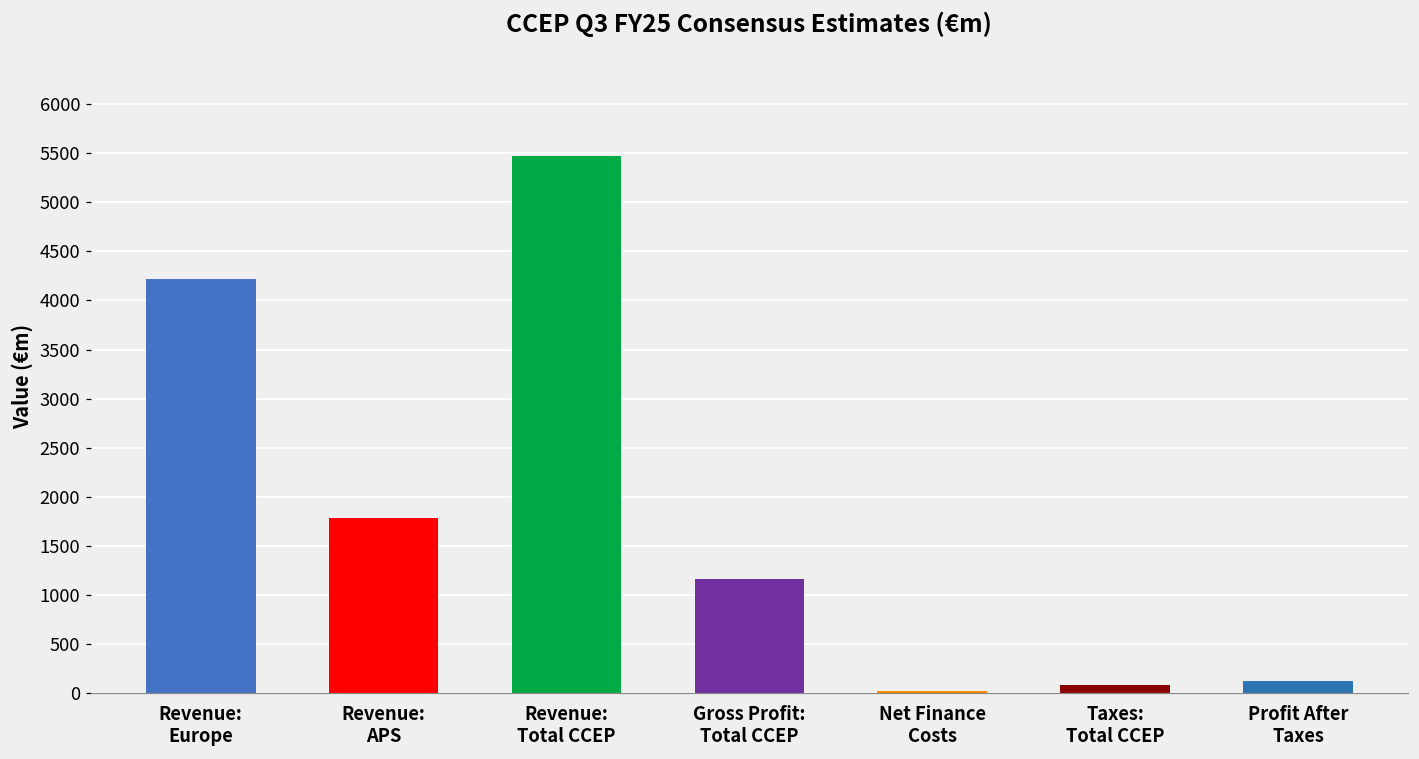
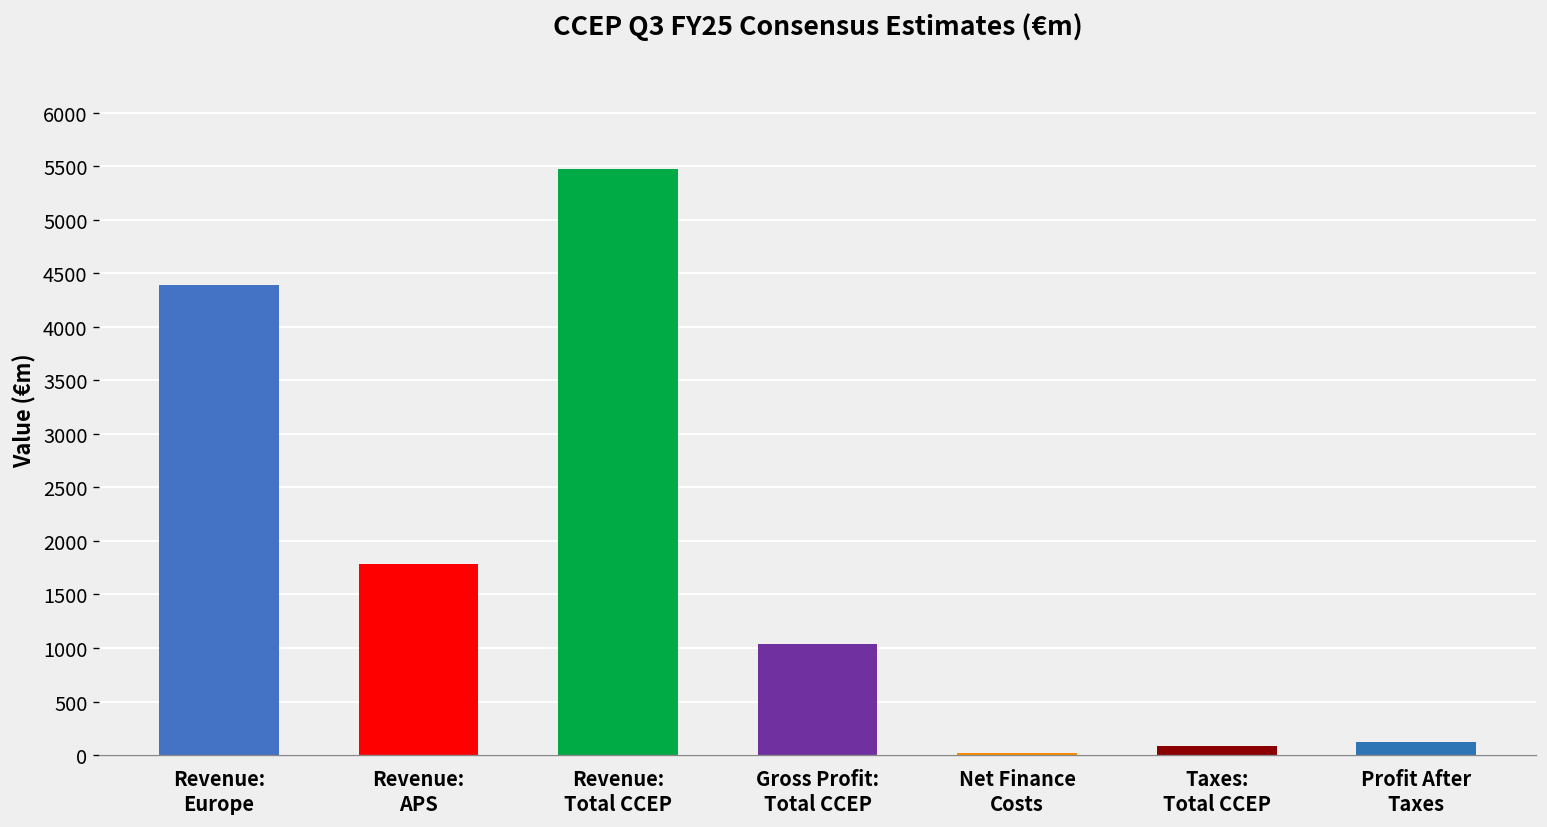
  {
-   "Revenue: Europe": 4200,
+   "Revenue: Europe": 4400,
    "Revenue: APS": 1800,
    "Revenue: Total CCEP": 5500,
-   "Gross Profit: Total CCEP": 1200,
+   "Gross Profit: Total CCEP": 1000,
    "Taxes: Total CCEP": 100,
    "Profit After Taxes": 100
  }
